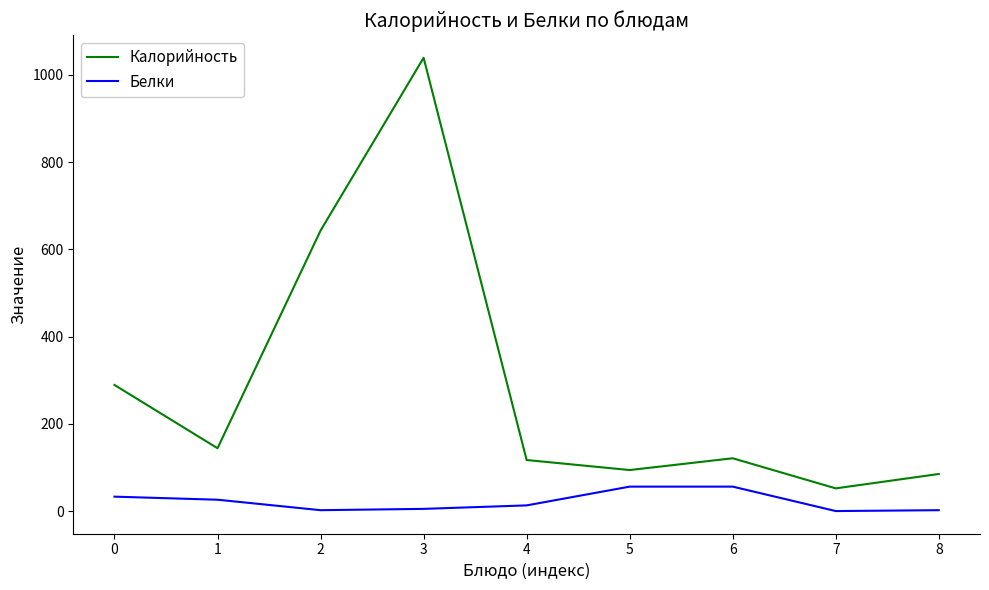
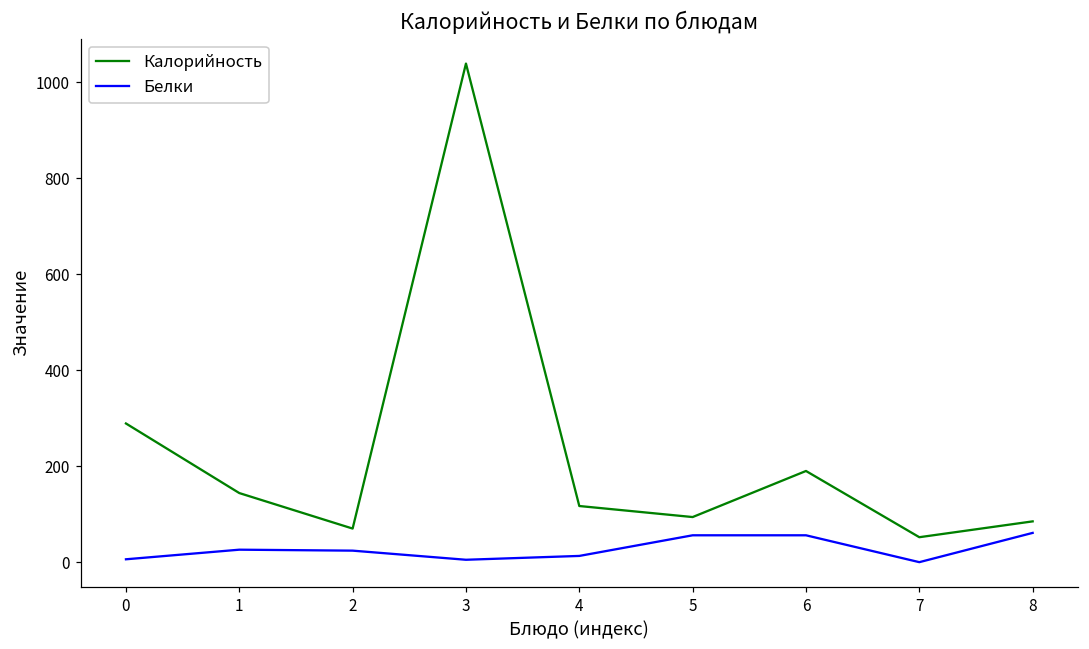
  {
    "Калорийность": {
      "0": 290,
      "1": 140,
-     "2": 640,
+     "2": 70,
      "3": 1040,
      "4": 120,
      "5": 90,
-     "6": 120,
+     "6": 190,
      "7": 50,
      "8": 90
    },
    "Белки": {
-     "0": 30,
+     "0": 10,
      "1": 30,
-     "2": 0,
+     "2": 20,
      "3": 10,
      "4": 10,
      "5": 60,
      "6": 60,
      "7": 0,
-     "8": 0
+     "8": 60
    }
  }
